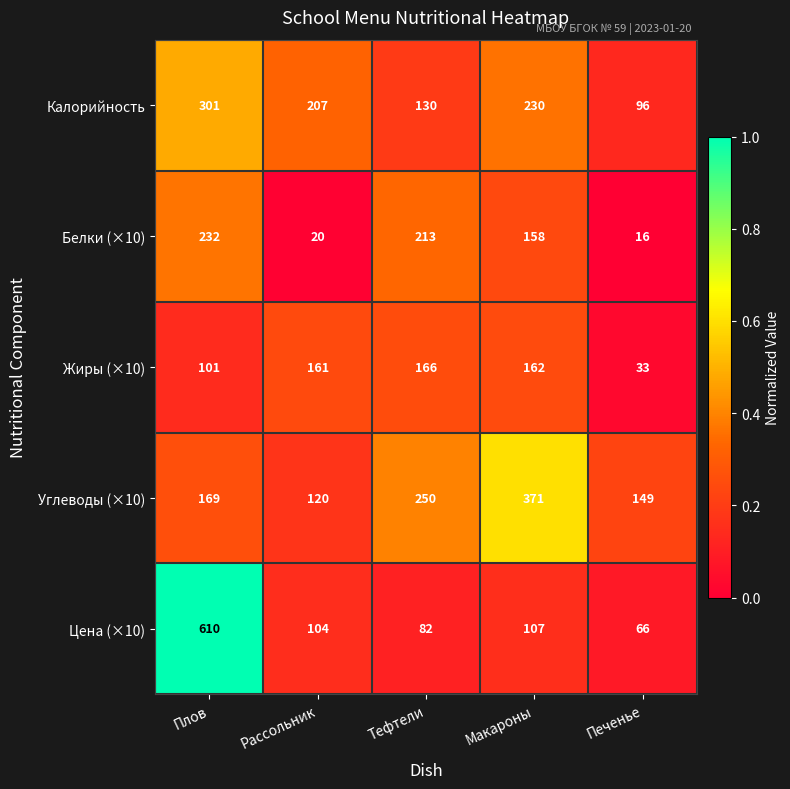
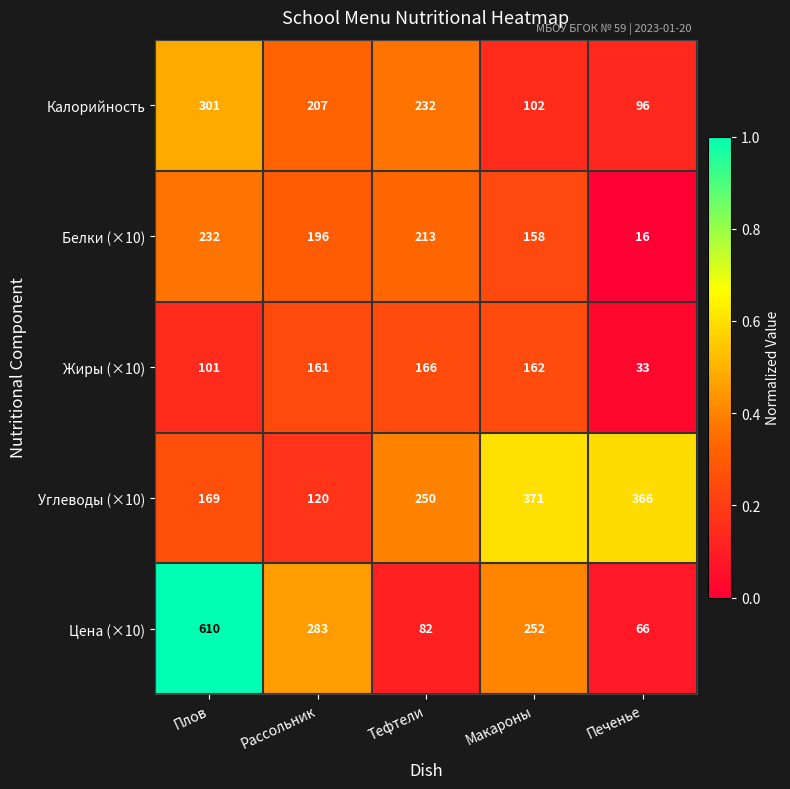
  {
    "Калорийность": {
      "Плов": 301,
      "Рассольник": 207,
-     "Тефтели": 130,
-     "Макароны": 230,
+     "Тефтели": 232,
+     "Макароны": 102,
      "Печенье": 96
    },
    "Белки (×10)": {
      "Плов": 232,
-     "Рассольник": 20,
+     "Рассольник": 196,
      "Тефтели": 213,
      "Макароны": 158,
      "Печенье": 16
    },
    "Жиры (×10)": {
      "Плов": 101,
      "Рассольник": 161,
      "Тефтели": 166,
      "Макароны": 162,
      "Печенье": 33
    },
    "Углеводы (×10)": {
      "Плов": 169,
      "Рассольник": 120,
      "Тефтели": 250,
      "Макароны": 371,
-     "Печенье": 149
+     "Печенье": 366
    },
    "Цена (×10)": {
      "Плов": 610,
-     "Рассольник": 104,
+     "Рассольник": 283,
      "Тефтели": 82,
-     "Макароны": 107,
+     "Макароны": 252,
      "Печенье": 66
    }
  }
